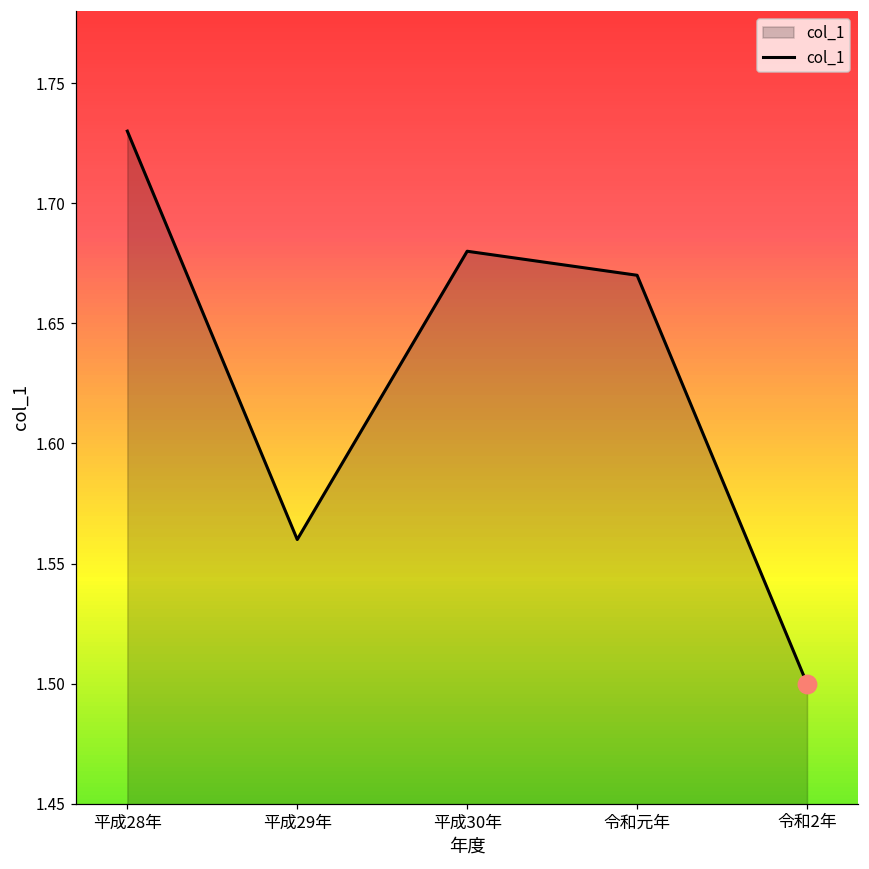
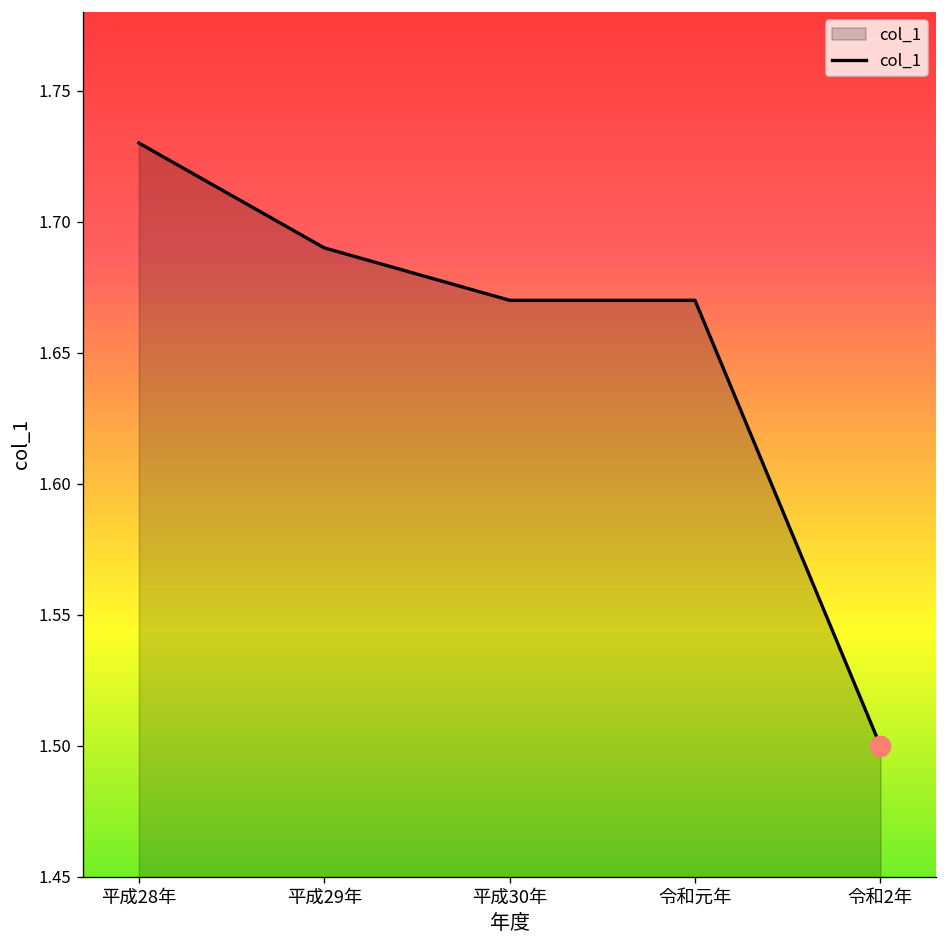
  {
    "col_1": {
      "平成28年": 1.73,
-     "平成29年": 1.56,
-     "平成30年": 1.68,
+     "平成29年": 1.69,
+     "平成30年": 1.67,
      "令和元年": 1.67
    }
  }
